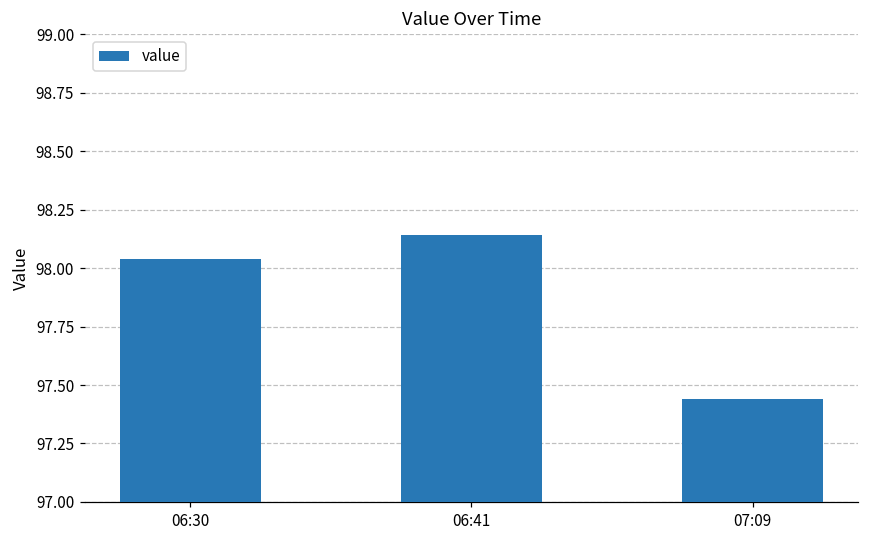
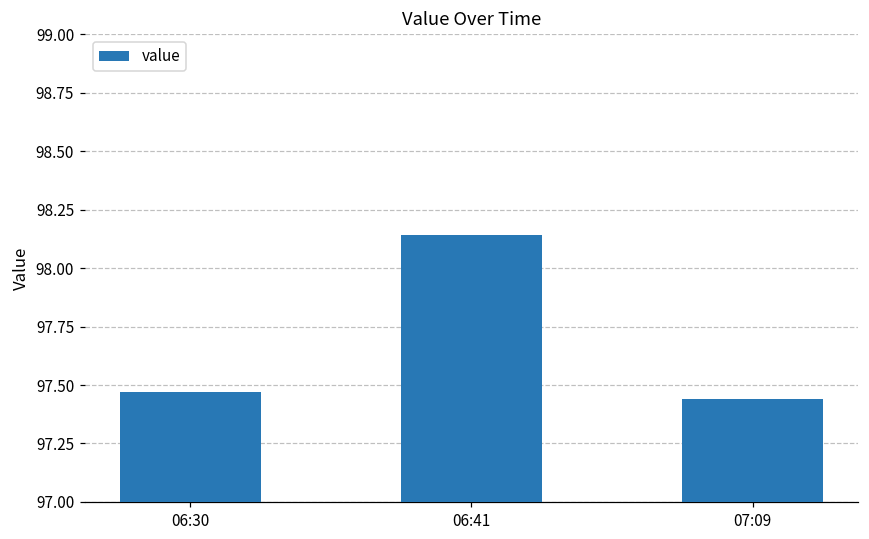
  {
-   "06:30": 98.04,
+   "06:30": 97.47,
    "06:41": 98.14,
    "07:09": 97.44
  }
